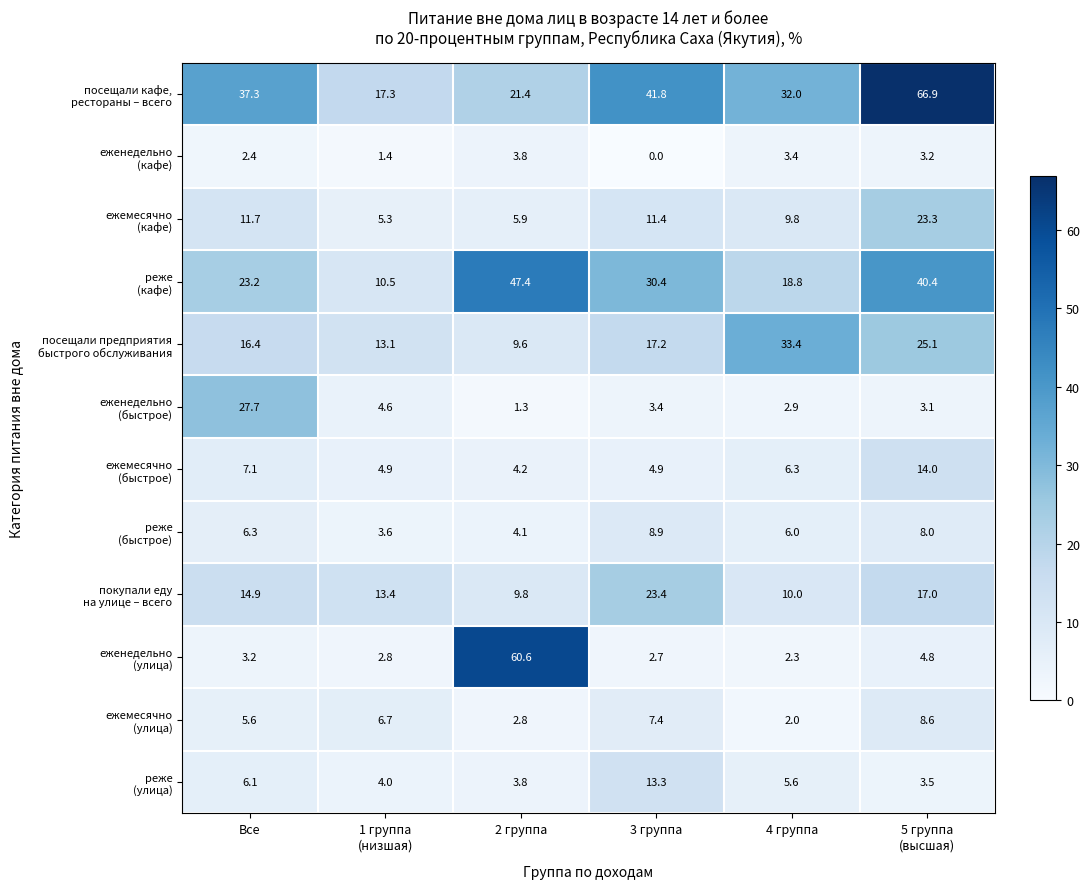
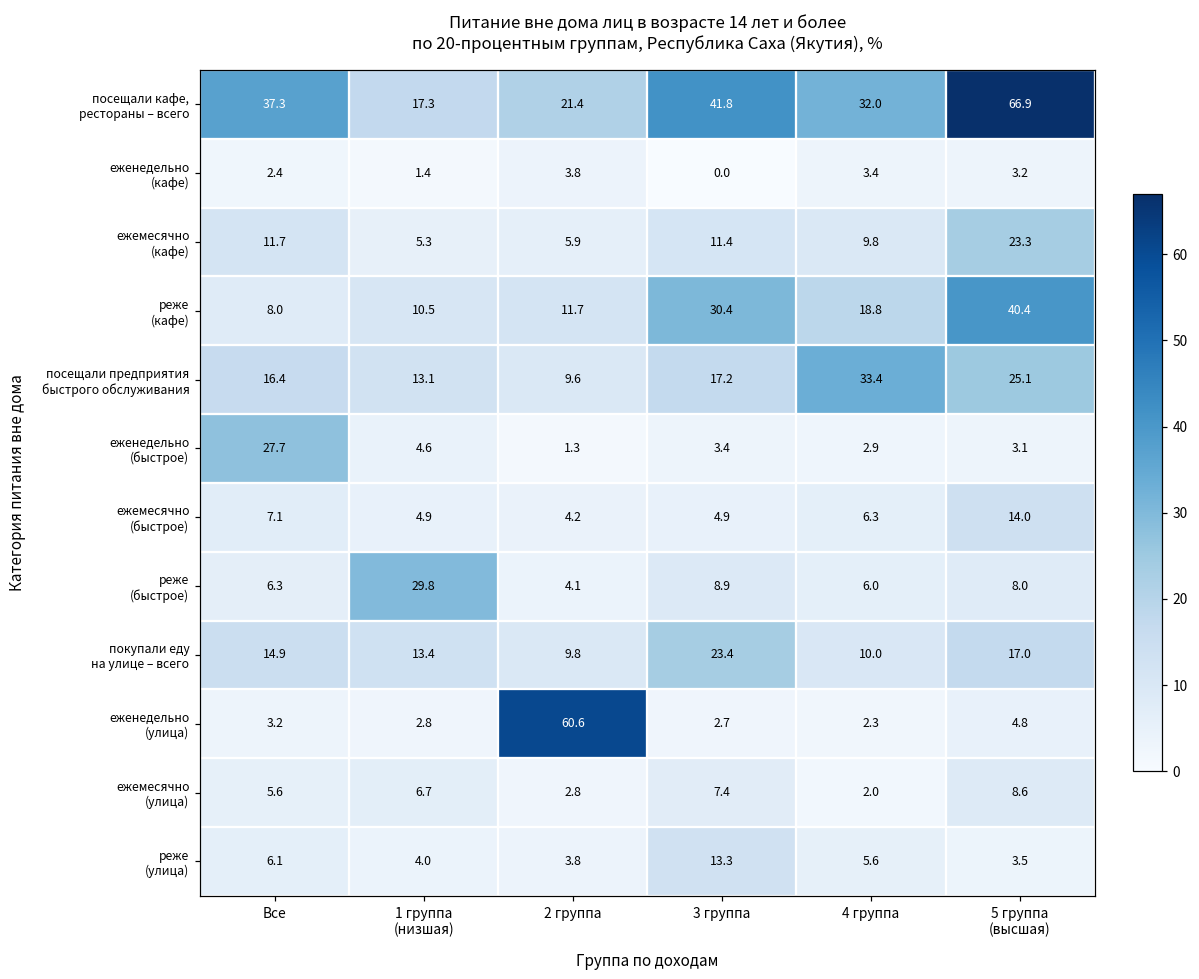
  {
    "посещали кафе, рестораны – всего": {
      "Все": 37.3,
      "1 группа (низшая)": 17.3,
      "2 группа": 21.4,
      "3 группа": 41.8,
      "4 группа": 32.0,
      "5 группа (высшая)": 66.9
    },
    "еженедельно (кафе)": {
      "Все": 2.4,
      "1 группа (низшая)": 1.4,
      "2 группа": 3.8,
      "3 группа": 0.0,
      "4 группа": 3.4,
      "5 группа (высшая)": 3.2
    },
    "ежемесячно (кафе)": {
      "Все": 11.7,
      "1 группа (низшая)": 5.3,
      "2 группа": 5.9,
      "3 группа": 11.4,
      "4 группа": 9.8,
      "5 группа (высшая)": 23.3
    },
    "реже (кафе)": {
-     "Все": 23.2,
+     "Все": 8.0,
      "1 группа (низшая)": 10.5,
-     "2 группа": 47.4,
+     "2 группа": 11.7,
      "3 группа": 30.4,
      "4 группа": 18.8,
      "5 группа (высшая)": 40.4
    },
    "посещали предприятия быстрого обслуживания": {
      "Все": 16.4,
      "1 группа (низшая)": 13.1,
      "2 группа": 9.6,
      "3 группа": 17.2,
      "4 группа": 33.4,
      "5 группа (высшая)": 25.1
    },
    "еженедельно (быстрое)": {
      "Все": 27.7,
      "1 группа (низшая)": 4.6,
      "2 группа": 1.3,
      "3 группа": 3.4,
      "4 группа": 2.9,
      "5 группа (высшая)": 3.1
    },
    "ежемесячно (быстрое)": {
      "Все": 7.1,
      "1 группа (низшая)": 4.9,
      "2 группа": 4.2,
      "3 группа": 4.9,
      "4 группа": 6.3,
      "5 группа (высшая)": 14.0
    },
    "реже (быстрое)": {
      "Все": 6.3,
-     "1 группа (низшая)": 3.6,
+     "1 группа (низшая)": 29.8,
      "2 группа": 4.1,
      "3 группа": 8.9,
      "4 группа": 6.0,
      "5 группа (высшая)": 8.0
    },
    "покупали еду на улице – всего": {
      "Все": 14.9,
      "1 группа (низшая)": 13.4,
      "2 группа": 9.8,
      "3 группа": 23.4,
      "4 группа": 10.0,
      "5 группа (высшая)": 17.0
    },
    "еженедельно (улица)": {
      "Все": 3.2,
      "1 группа (низшая)": 2.8,
      "2 группа": 60.6,
      "3 группа": 2.7,
      "4 группа": 2.3,
      "5 группа (высшая)": 4.8
    },
    "ежемесячно (улица)": {
      "Все": 5.6,
      "1 группа (низшая)": 6.7,
      "2 группа": 2.8,
      "3 группа": 7.4,
      "4 группа": 2.0,
      "5 группа (высшая)": 8.6
    },
    "реже (улица)": {
      "Все": 6.1,
      "1 группа (низшая)": 4.0,
      "2 группа": 3.8,
      "3 группа": 13.3,
      "4 группа": 5.6,
      "5 группа (высшая)": 3.5
    }
  }
